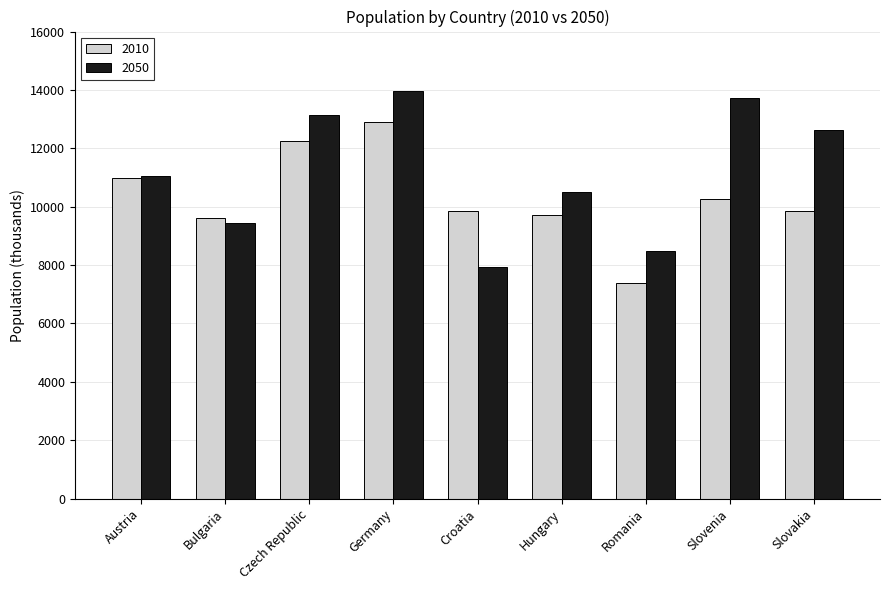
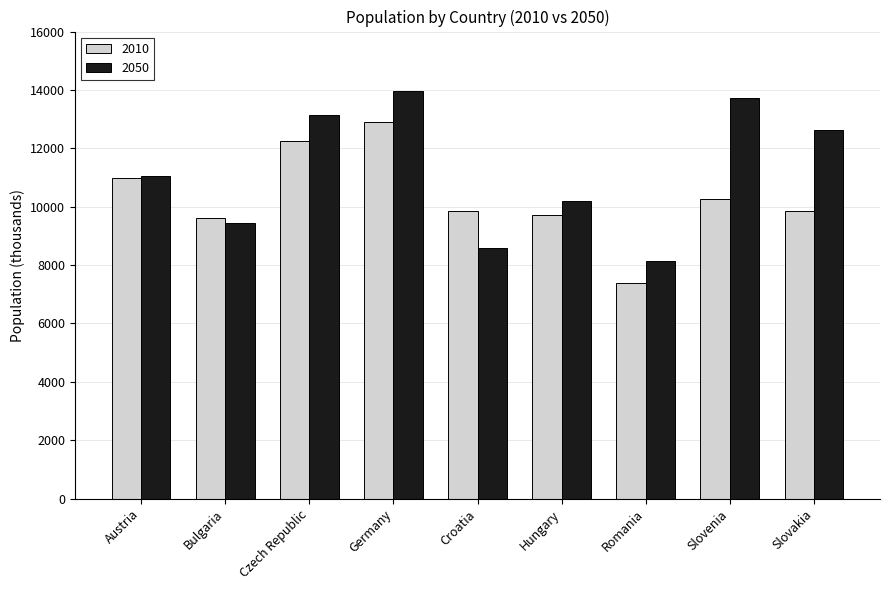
  {
    "2010": {
      "Austria": 11000,
      "Bulgaria": 9600,
      "Czech Republic": 12200,
      "Germany": 12900,
      "Croatia": 9900,
      "Hungary": 9700,
      "Romania": 7400,
      "Slovenia": 10300,
      "Slovakia": 9800
    },
    "2050": {
      "Austria": 11100,
      "Bulgaria": 9400,
      "Czech Republic": 13100,
      "Germany": 14000,
-     "Croatia": 7900,
-     "Hungary": 10500,
-     "Romania": 8500,
+     "Croatia": 8600,
+     "Hungary": 10200,
+     "Romania": 8100,
      "Slovenia": 13700,
      "Slovakia": 12600
    }
  }
